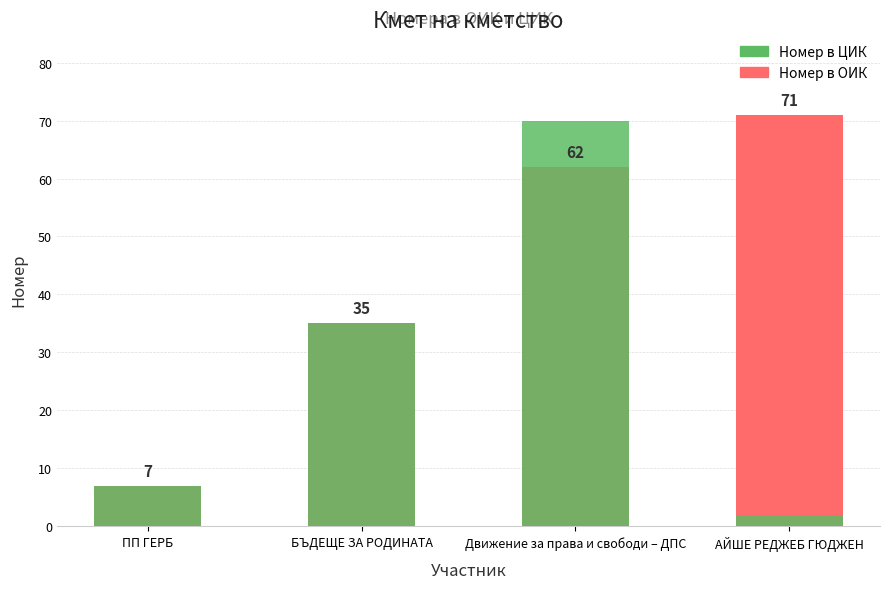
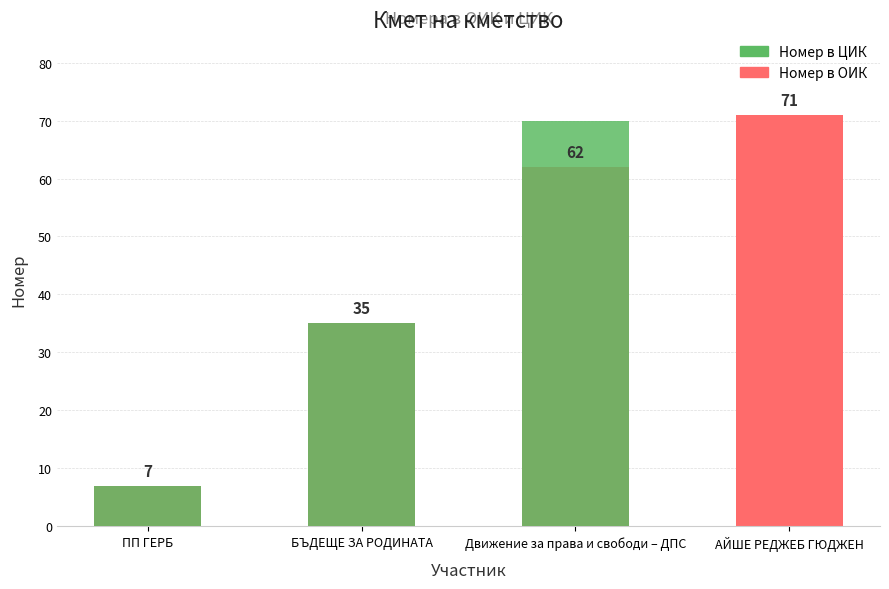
  {
    "Номер в ОИК": {
      "ПП ГЕРБ": 7,
      "БЪДЕЩЕ ЗА РОДИНАТА": 35,
      "АЙШЕ РЕДЖЕБ ГЮДЖЕН": 71
    },
    "Номер в ЦИК": {
-     "АЙШЕ РЕДЖЕБ ГЮДЖЕН": 2
+     "АЙШЕ РЕДЖЕБ ГЮДЖЕН": 0
    }
  }
